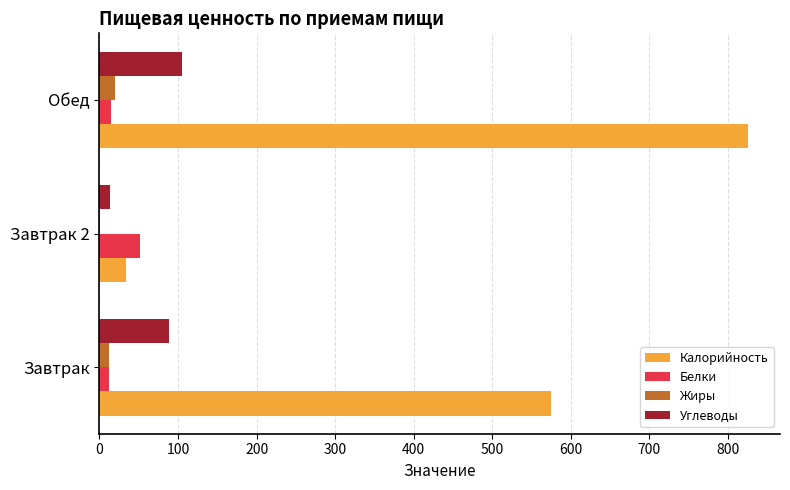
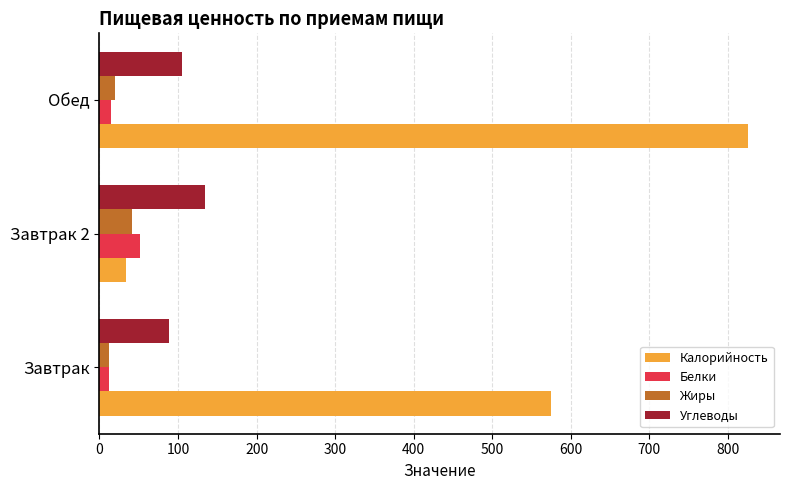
  {
    "Калорийность": {
      "Обед": 830,
      "Завтрак 2": 30,
      "Завтрак": 580
    },
    "Белки": {
      "Обед": 20,
      "Завтрак 2": 50,
      "Завтрак": 10
    },
    "Жиры": {
      "Обед": 20,
-     "Завтрак 2": 0,
+     "Завтрак 2": 40,
      "Завтрак": 10
    },
    "Углеводы": {
      "Обед": 110,
-     "Завтрак 2": 10,
+     "Завтрак 2": 130,
      "Завтрак": 90
    }
  }
